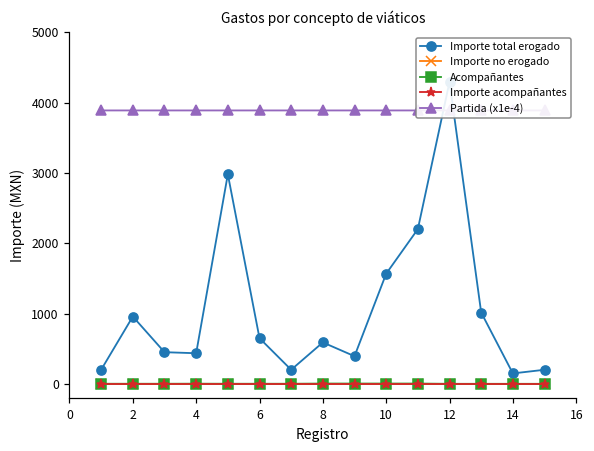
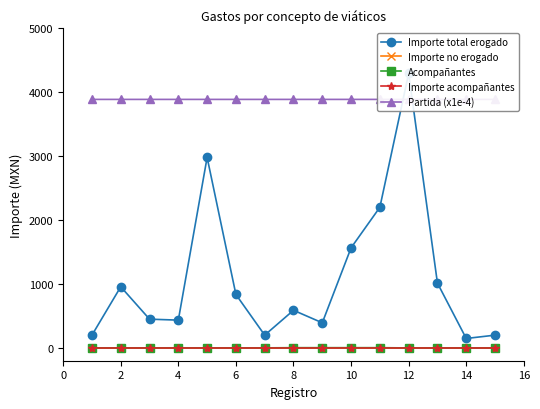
  {
    "Importe total erogado": {
      "2": 1000,
      "4": 400,
-     "6": 600,
+     "6": 800,
      "8": 600,
      "10": 1600,
      "14": 100
    },
    "Importe acompañantes": {
      "2": 0,
      "4": 0,
      "6": 0,
      "8": 0,
      "10": 0,
      "12": 0,
      "14": 0
    },
    "Partida (x1e-4)": {
      "2": 3900,
      "4": 3900,
      "6": 3900,
      "8": 3900,
      "10": 3900
    }
  }
